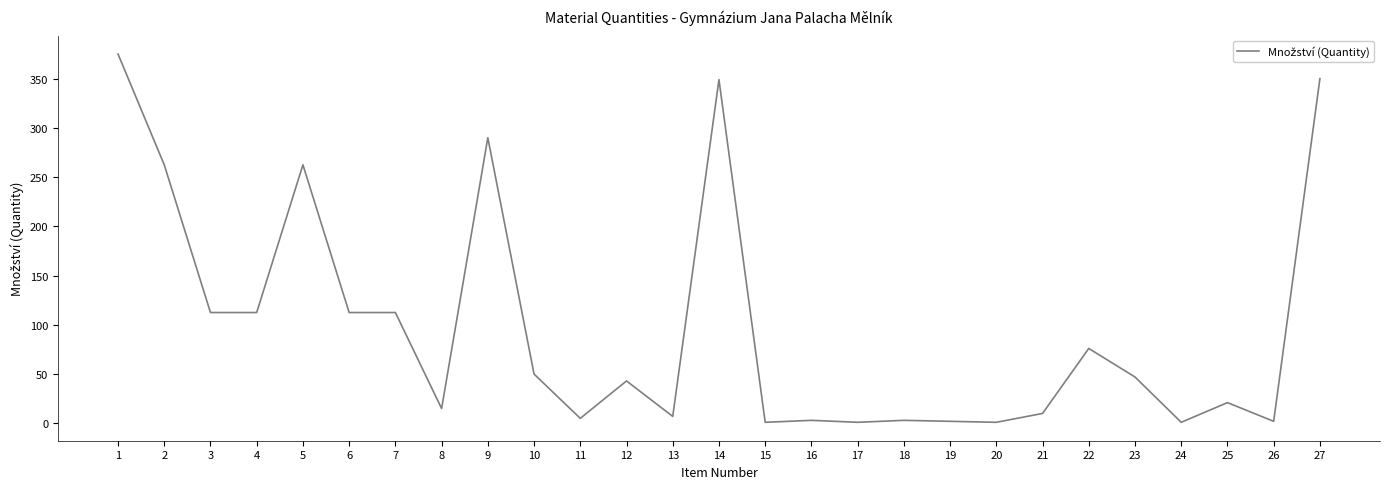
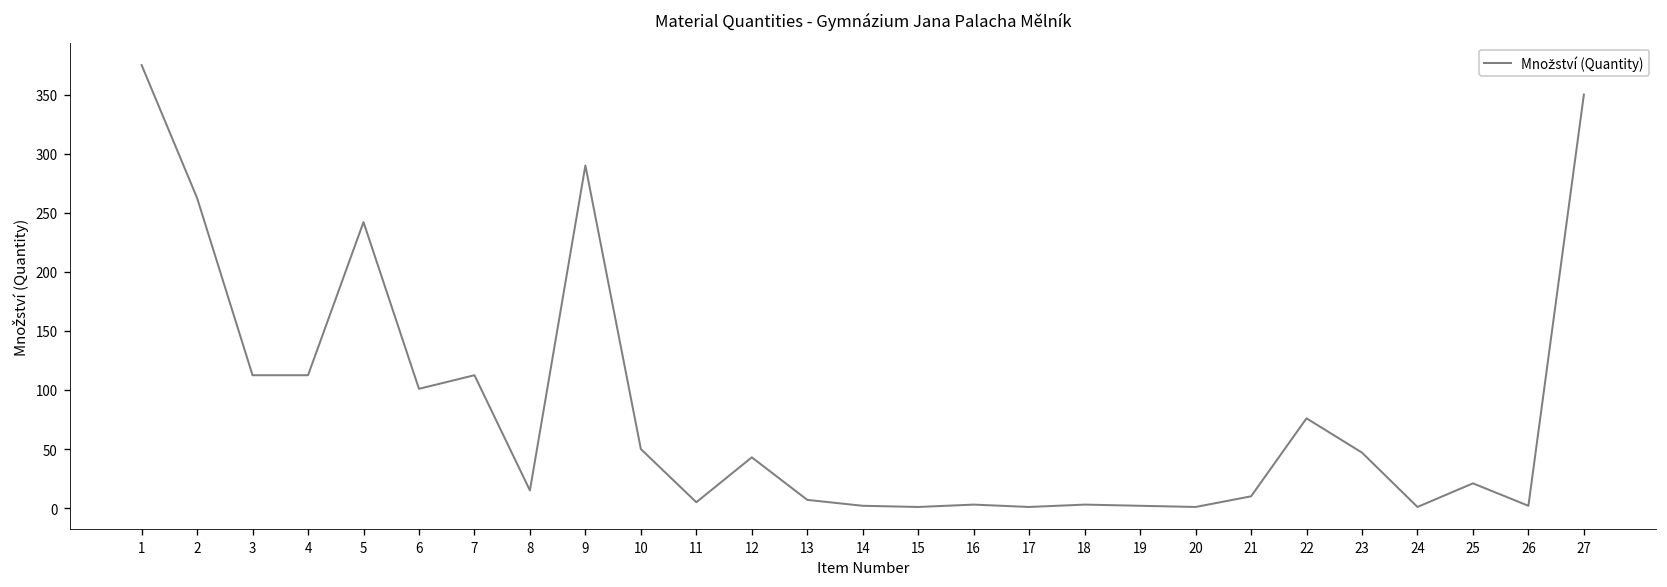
  {
    "1": 380,
    "2": 260,
    "3": 110,
    "4": 110,
-   "5": 260,
-   "6": 110,
+   "5": 240,
+   "6": 100,
    "7": 110,
    "8": 20,
    "9": 290,
    "10": 50,
    "11": 10,
    "12": 40,
    "13": 10,
-   "14": 350,
+   "14": 0,
    "15": 0,
    "16": 0,
    "17": 0,
    "18": 0,
    "19": 0,
    "20": 0,
    "21": 10,
    "22": 80,
    "23": 50,
    "24": 0,
    "25": 20,
    "26": 0,
    "27": 350
  }
